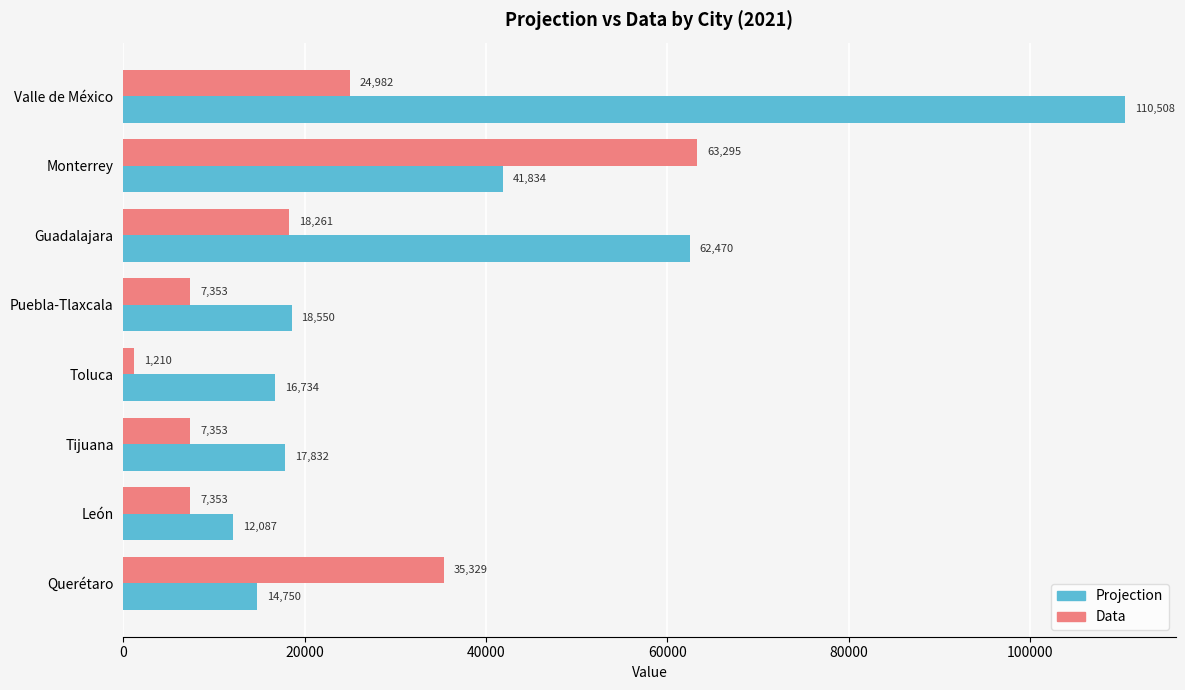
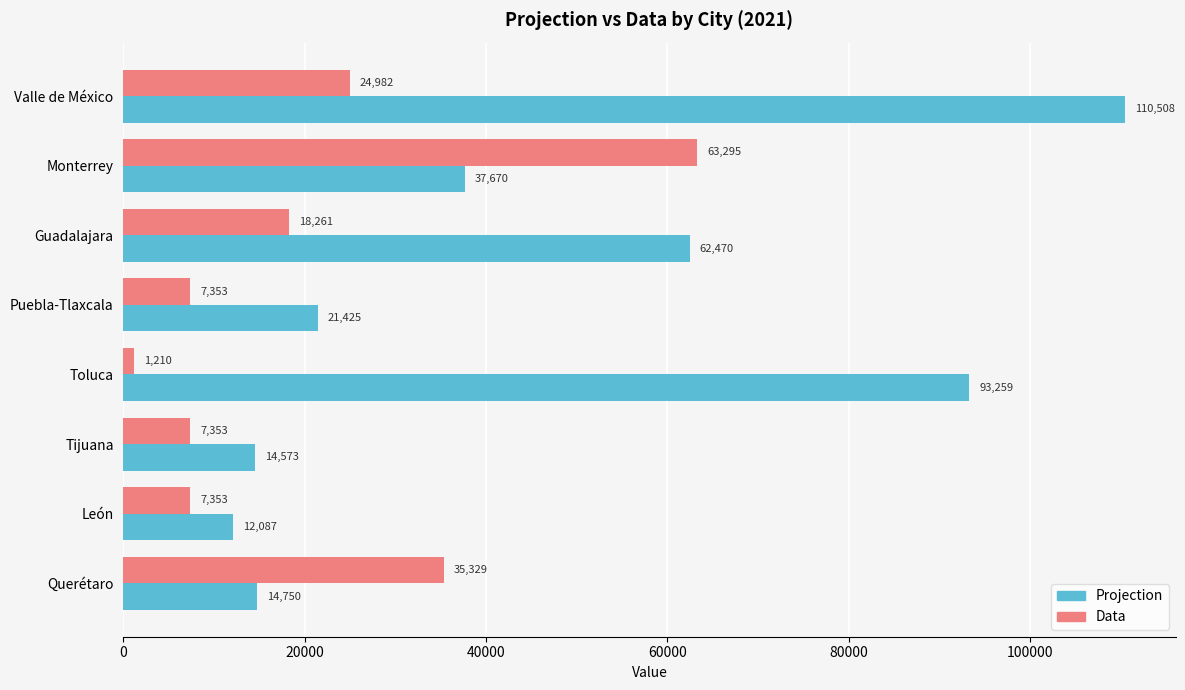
  {
    "Projection": {
      "Valle de México": "110,508",
-     "Monterrey": "41,834",
+     "Monterrey": "37,670",
      "Guadalajara": "62,470",
-     "Puebla-Tlaxcala": "18,550",
-     "Toluca": "16,734",
-     "Tijuana": "17,832",
+     "Puebla-Tlaxcala": "21,425",
+     "Toluca": "93,259",
+     "Tijuana": "14,573",
      "León": "12,087",
      "Querétaro": "14,750"
    },
    "Data": {
      "Valle de México": "24,982",
      "Monterrey": "63,295",
      "Guadalajara": "18,261",
      "Puebla-Tlaxcala": "7,353",
      "Toluca": "1,210",
      "Tijuana": "7,353",
      "León": "7,353",
      "Querétaro": "35,329"
    }
  }
